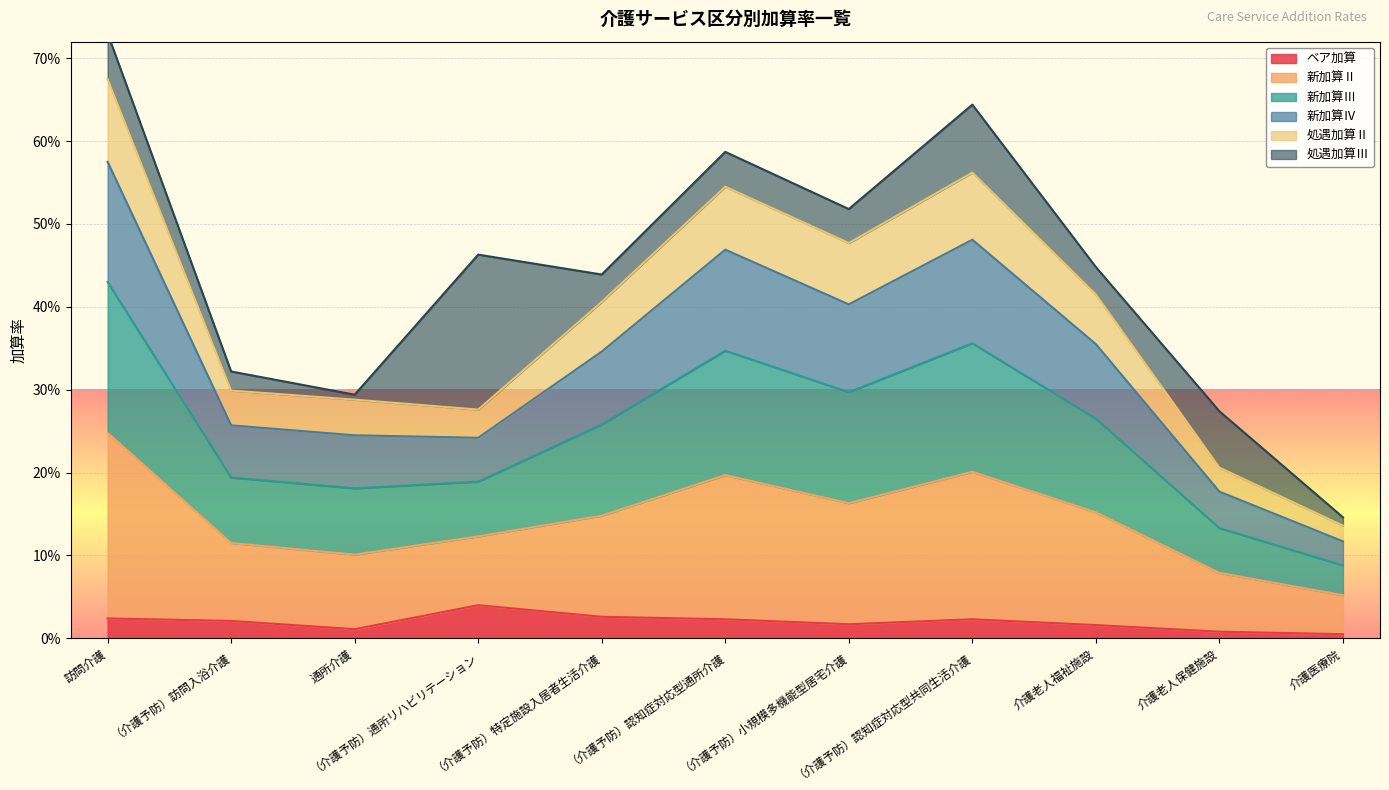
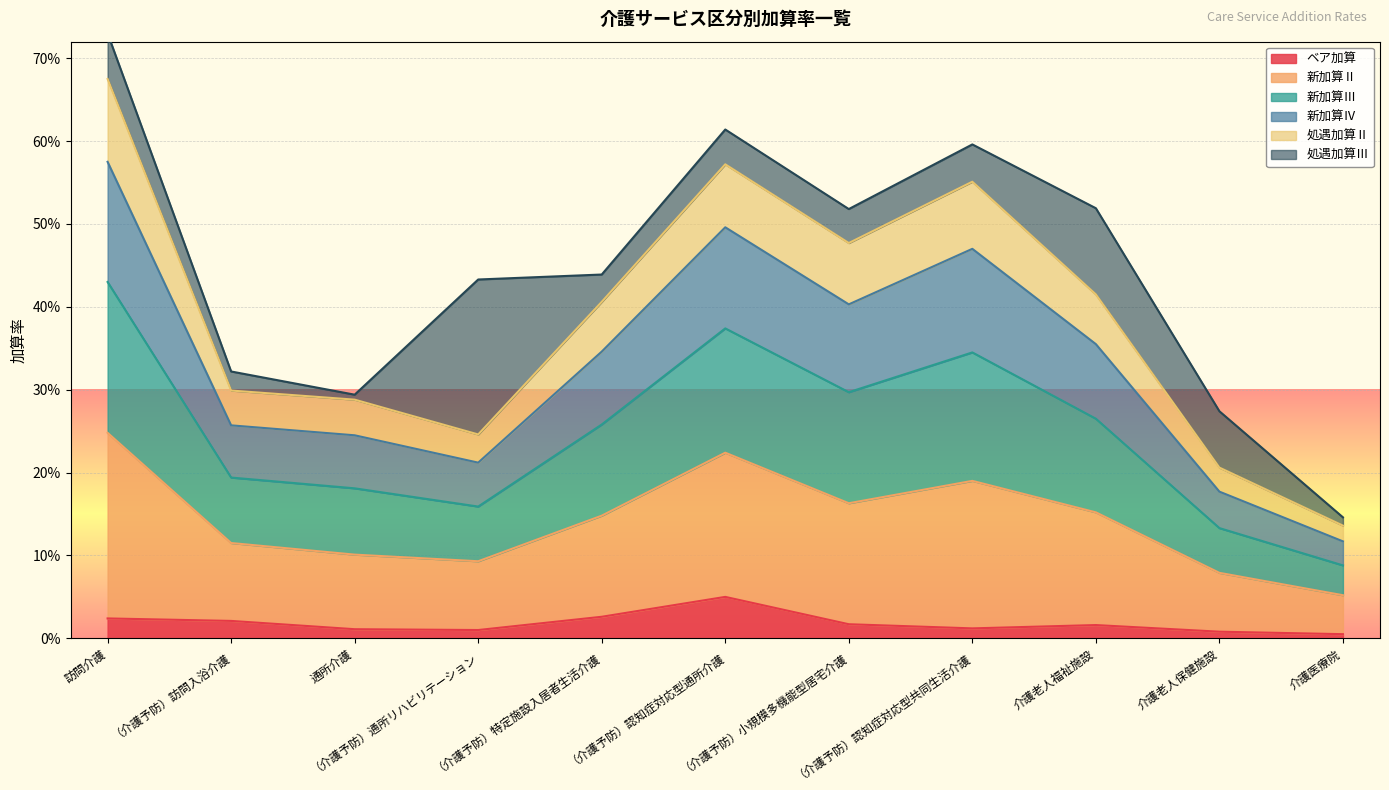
  {
    "ベア加算": {
      "訪問介護": "2%",
      "（介護予防）訪問入浴介護": "2%",
      "通所介護": "1%",
-     "（介護予防）通所リハビリテーション": "4%",
+     "（介護予防）通所リハビリテーション": "1%",
      "（介護予防）特定施設入居者生活介護": "3%",
-     "（介護予防）認知症対応型通所介護": "2%",
+     "（介護予防）認知症対応型通所介護": "5%",
      "（介護予防）小規模多機能型居宅介護": "2%",
-     "（介護予防）認知症対応型共同生活介護": "2%",
+     "（介護予防）認知症対応型共同生活介護": "1%",
      "介護老人福祉施設": "2%",
      "介護老人保健施設": "1%",
      "介護医療院": "1%"
    },
    "処遇加算Ⅲ": {
      "（介護予防）訪問入浴介護": "2%",
      "通所介護": "1%",
      "（介護予防）通所リハビリテーション": "19%",
      "（介護予防）特定施設入居者生活介護": "3%",
      "（介護予防）認知症対応型通所介護": "4%",
      "（介護予防）小規模多機能型居宅介護": "4%",
-     "（介護予防）認知症対応型共同生活介護": "8%",
-     "介護老人福祉施設": "3%",
+     "（介護予防）認知症対応型共同生活介護": "5%",
+     "介護老人福祉施設": "10%",
      "介護老人保健施設": "7%",
      "介護医療院": "1%"
    }
  }
